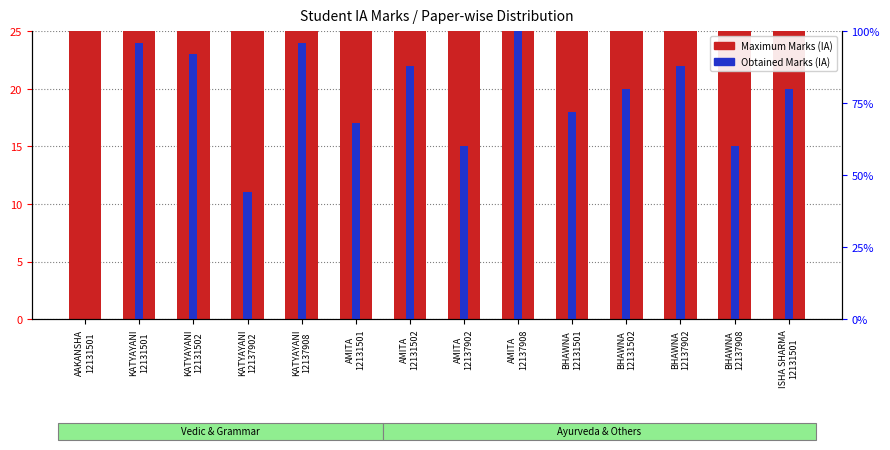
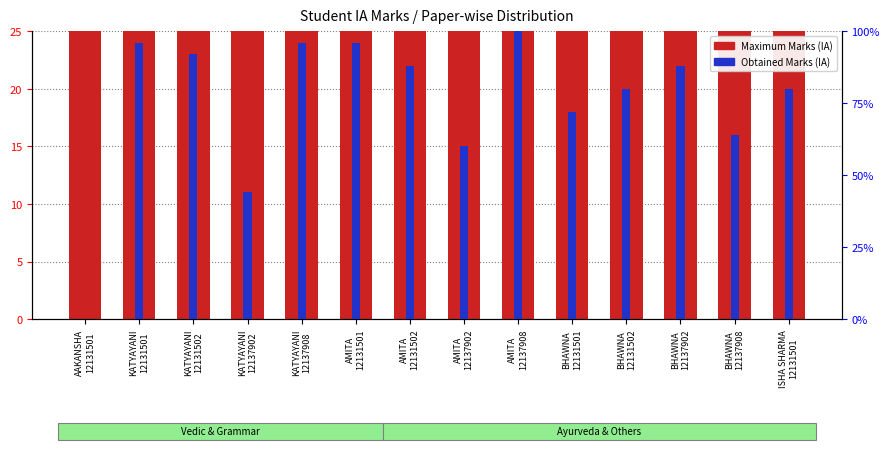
  {
    "Maximum Marks (IA)": {
      "AAKANSHA 12131501": 25,
      "KATYAYANI 12131501": 25,
      "KATYAYANI 12131502": 25,
      "KATYAYANI 12137902": 25,
      "KATYAYANI 12137908": 25,
      "AMITA 12131501": 25,
      "AMITA 12131502": 25,
      "AMITA 12137902": 25,
      "AMITA 12137908": 25,
      "BHAWNA 12131501": 25,
      "BHAWNA 12131502": 25,
      "BHAWNA 12137902": 25,
      "BHAWNA 12137908": 25,
      "ISHA SHARMA 12131501": 25
    },
    "Obtained Marks (IA)": {
      "AAKANSHA 12131501": 0,
-     "AMITA 12131501": 17,
+     "AMITA 12131501": 24,
      "AMITA 12137908": 25,
-     "BHAWNA 12137908": 15
+     "BHAWNA 12137908": 16
    }
  }
